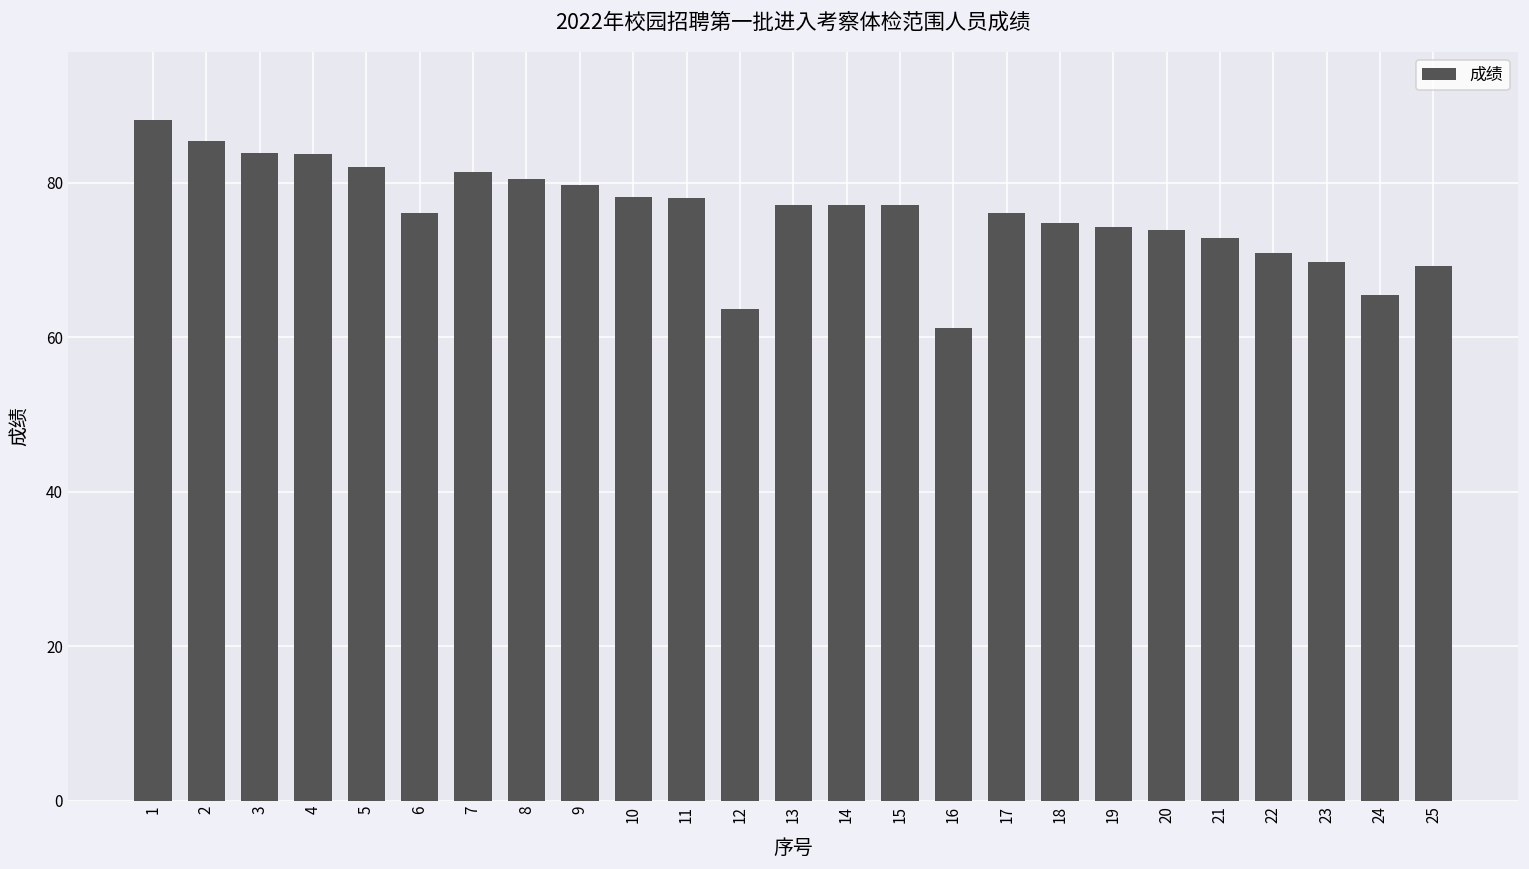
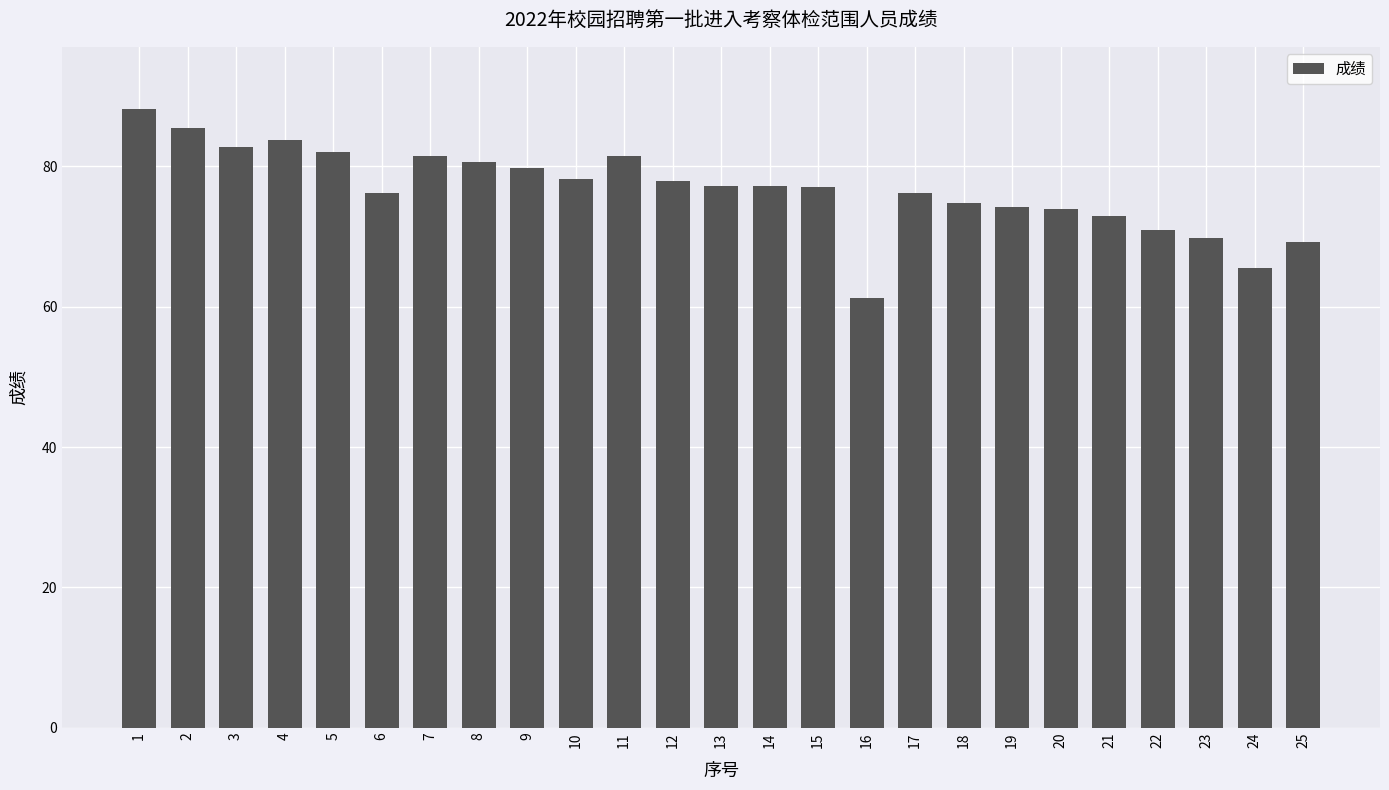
  {
    "1": 88,
    "2": 85,
-   "3": 84,
+   "3": 83,
    "4": 84,
    "5": 82,
    "6": 76,
    "7": 81,
    "8": 81,
    "9": 80,
    "10": 78,
-   "11": 78,
-   "12": 64,
+   "11": 81,
+   "12": 78,
    "13": 77,
    "14": 77,
    "15": 77,
    "16": 61,
    "17": 76,
    "18": 75,
    "19": 74,
    "20": 74,
    "21": 73,
    "22": 71,
    "23": 70,
    "24": 66,
    "25": 69
  }
